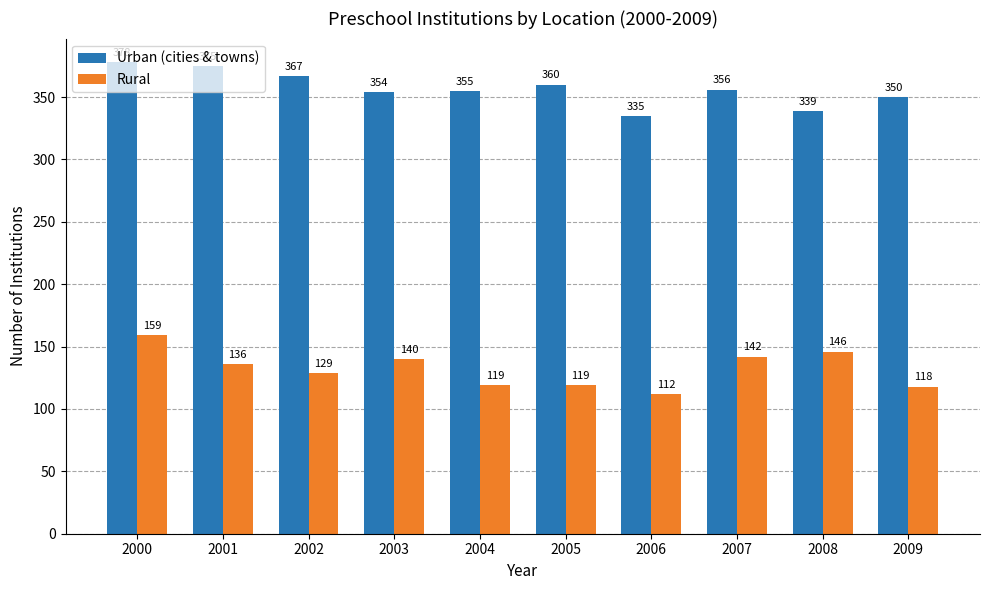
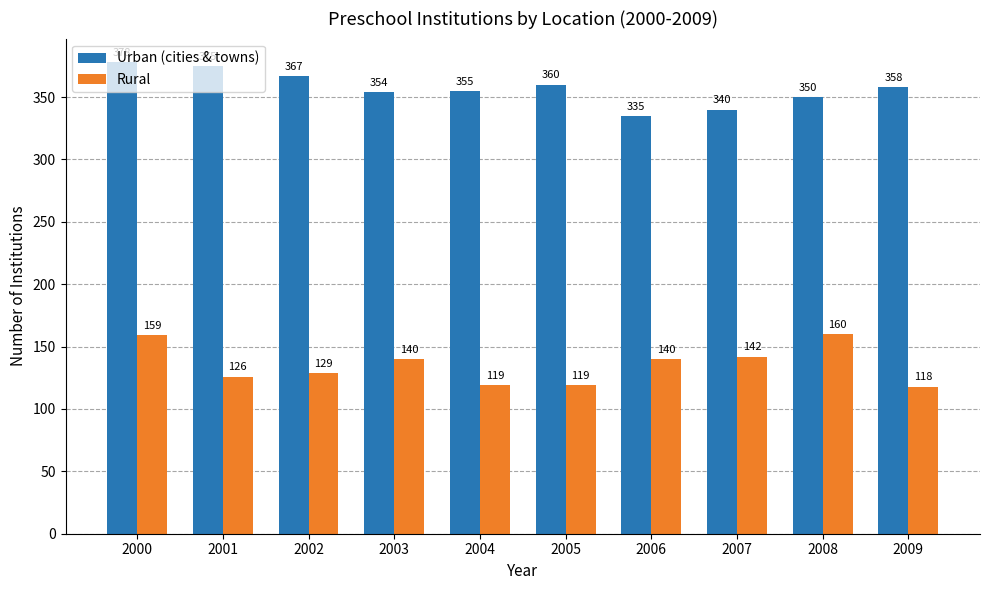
  {
    "Urban (cities & towns)": {
      "2002": 367,
      "2003": 354,
      "2004": 355,
      "2005": 360,
      "2006": 335,
-     "2007": 356,
-     "2008": 339,
-     "2009": 350
+     "2007": 340,
+     "2008": 350,
+     "2009": 358
    },
    "Rural": {
      "2000": 159,
-     "2001": 136,
+     "2001": 126,
      "2002": 129,
      "2003": 140,
      "2004": 119,
      "2005": 119,
-     "2006": 112,
+     "2006": 140,
      "2007": 142,
-     "2008": 146,
+     "2008": 160,
      "2009": 118
    }
  }
